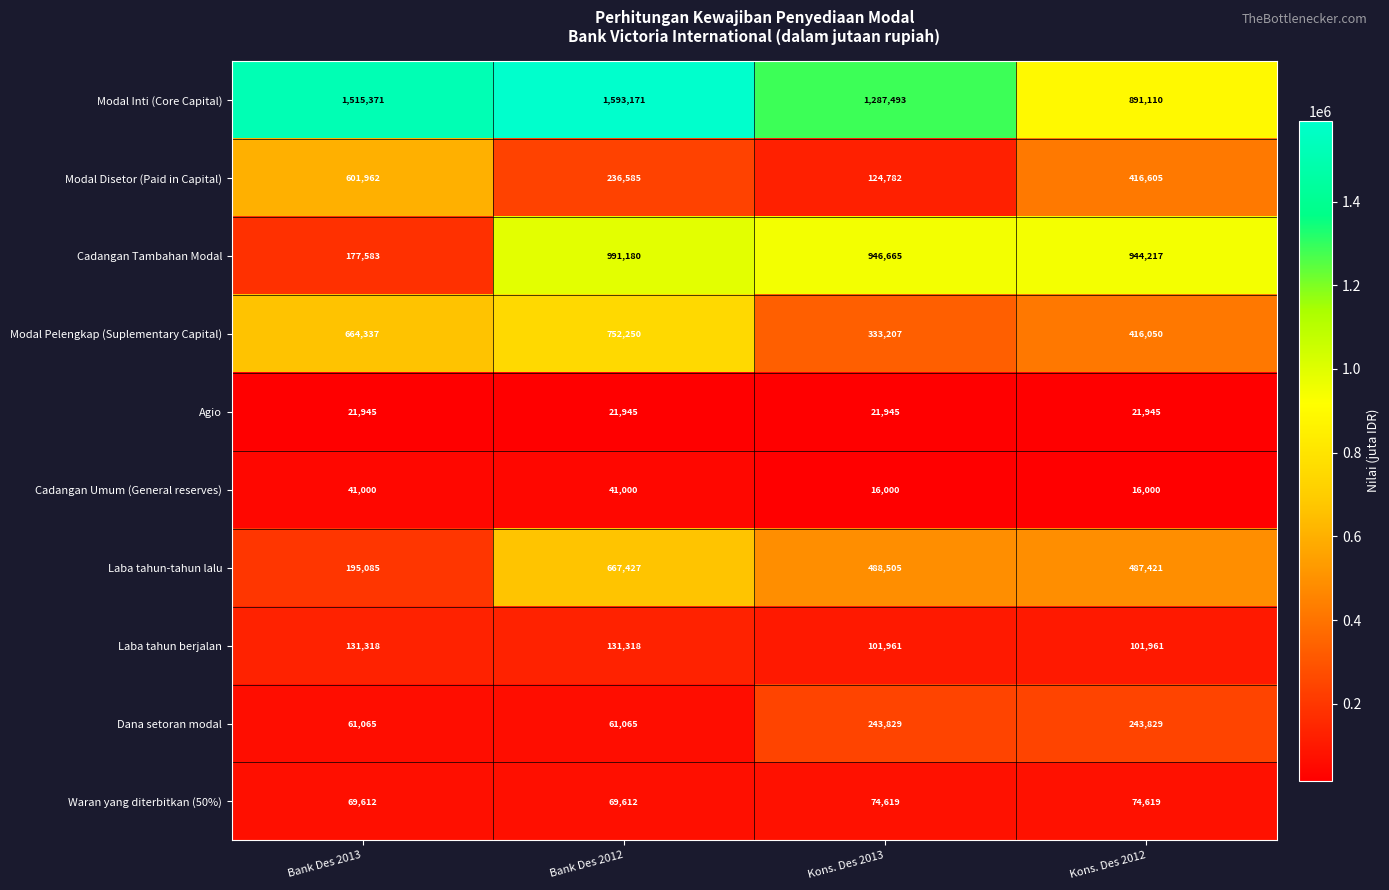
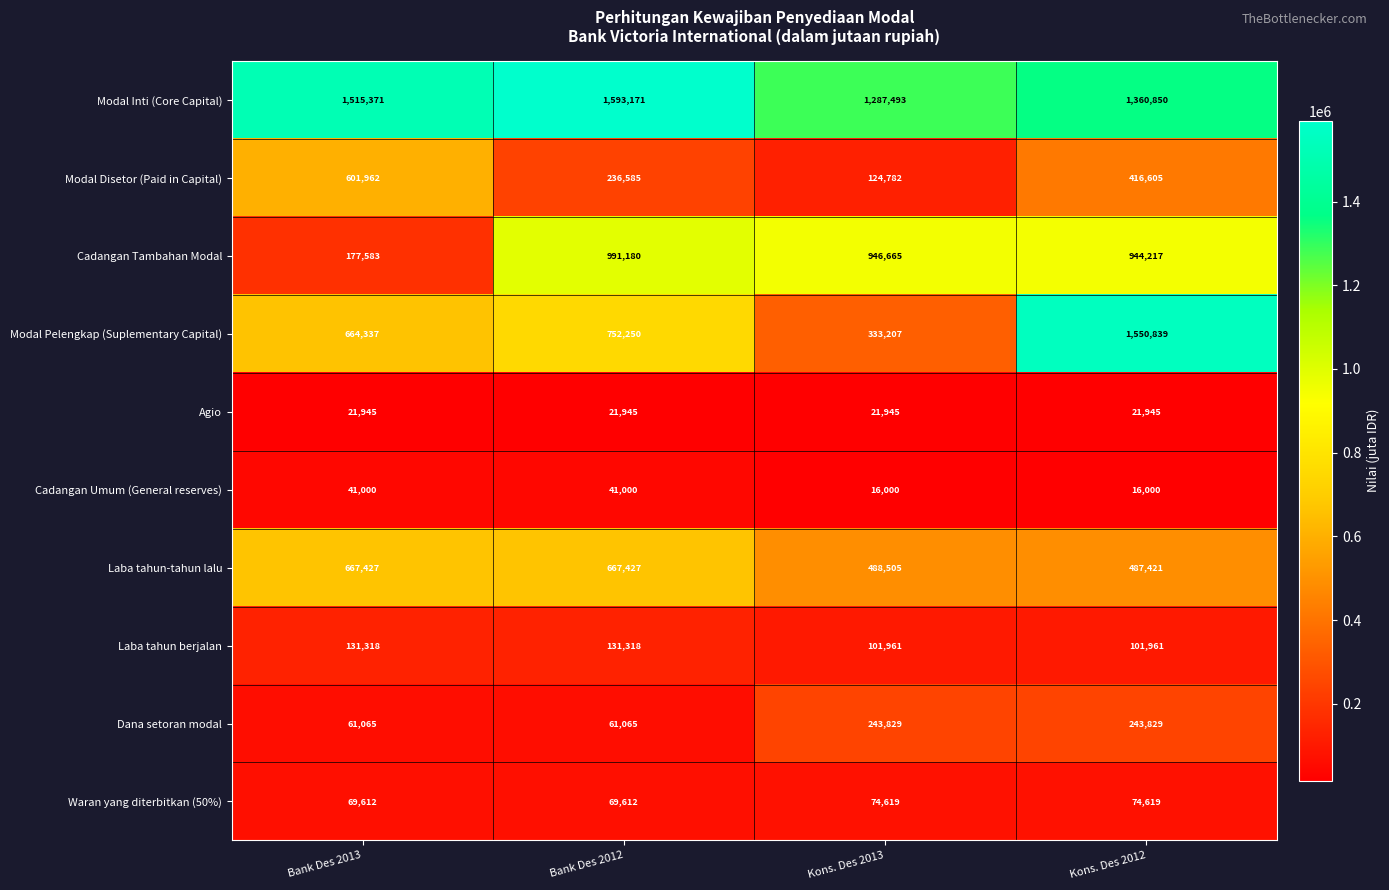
  {
    "Modal Inti (Core Capital)": {
      "Bank Des 2013": "1,515,371",
      "Bank Des 2012": "1,593,171",
      "Kons. Des 2013": "1,287,493",
-     "Kons. Des 2012": "891,110"
+     "Kons. Des 2012": "1,360,850"
    },
    "Modal Disetor (Paid in Capital)": {
      "Bank Des 2013": "601,962",
      "Bank Des 2012": "236,585",
      "Kons. Des 2013": "124,782",
      "Kons. Des 2012": "416,605"
    },
    "Cadangan Tambahan Modal": {
      "Bank Des 2013": "177,583",
      "Bank Des 2012": "991,180",
      "Kons. Des 2013": "946,665",
      "Kons. Des 2012": "944,217"
    },
    "Modal Pelengkap (Suplementary Capital)": {
      "Bank Des 2013": "664,337",
      "Bank Des 2012": "752,250",
      "Kons. Des 2013": "333,207",
-     "Kons. Des 2012": "416,050"
+     "Kons. Des 2012": "1,550,839"
    },
    "Agio": {
      "Bank Des 2013": "21,945",
      "Bank Des 2012": "21,945",
      "Kons. Des 2013": "21,945",
      "Kons. Des 2012": "21,945"
    },
    "Cadangan Umum (General reserves)": {
      "Bank Des 2013": "41,000",
      "Bank Des 2012": "41,000",
      "Kons. Des 2013": "16,000",
      "Kons. Des 2012": "16,000"
    },
    "Laba tahun-tahun lalu": {
-     "Bank Des 2013": "195,085",
+     "Bank Des 2013": "667,427",
      "Bank Des 2012": "667,427",
      "Kons. Des 2013": "488,505",
      "Kons. Des 2012": "487,421"
    },
    "Laba tahun berjalan": {
      "Bank Des 2013": "131,318",
      "Bank Des 2012": "131,318",
      "Kons. Des 2013": "101,961",
      "Kons. Des 2012": "101,961"
    },
    "Dana setoran modal": {
      "Bank Des 2013": "61,065",
      "Bank Des 2012": "61,065",
      "Kons. Des 2013": "243,829",
      "Kons. Des 2012": "243,829"
    },
    "Waran yang diterbitkan (50%)": {
      "Bank Des 2013": "69,612",
      "Bank Des 2012": "69,612",
      "Kons. Des 2013": "74,619",
      "Kons. Des 2012": "74,619"
    }
  }
